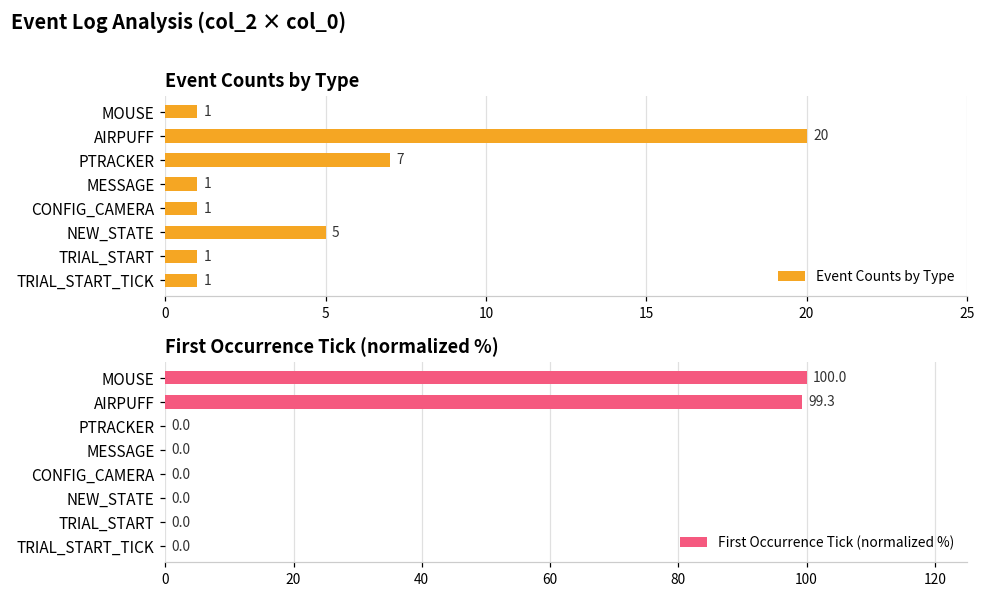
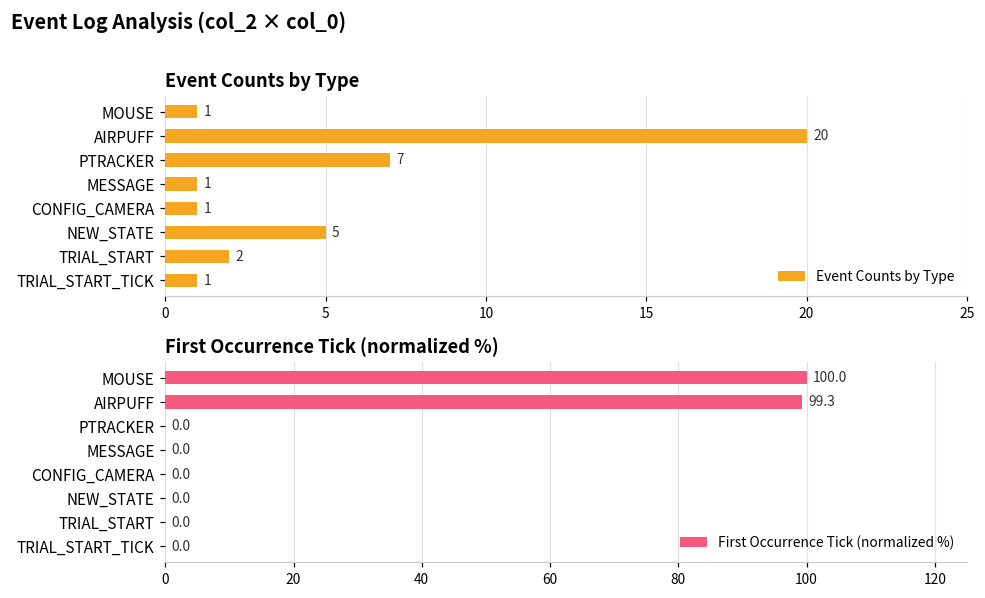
  {
    "Event Counts by Type": {
      "MOUSE": 1,
      "AIRPUFF": 20,
      "PTRACKER": 7,
      "MESSAGE": 1,
      "CONFIG_CAMERA": 1,
      "NEW_STATE": 5,
-     "TRIAL_START": 1,
+     "TRIAL_START": 2,
      "TRIAL_START_TICK": 1
    },
    "First Occurrence Tick (normalized %)": {
      "MOUSE": 100.0,
      "AIRPUFF": 99.3,
      "PTRACKER": 0.0,
      "MESSAGE": 0.0,
      "CONFIG_CAMERA": 0.0,
      "NEW_STATE": 0.0,
      "TRIAL_START": 0.0,
      "TRIAL_START_TICK": 0.0
    }
  }
